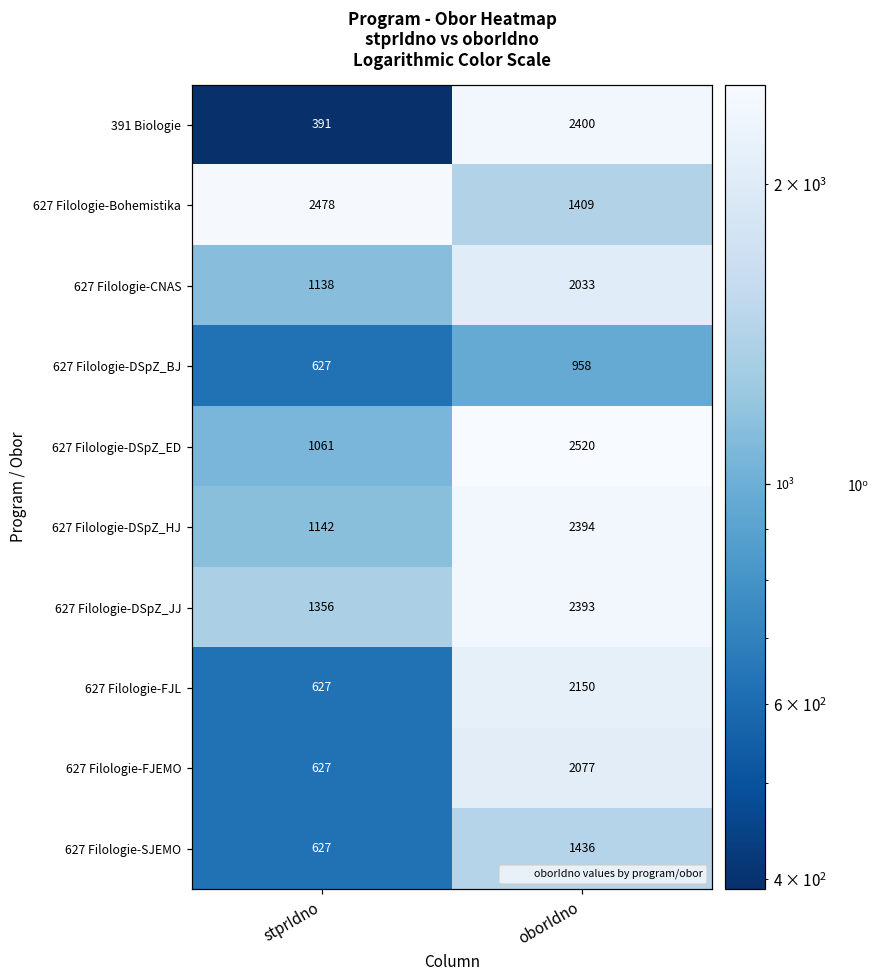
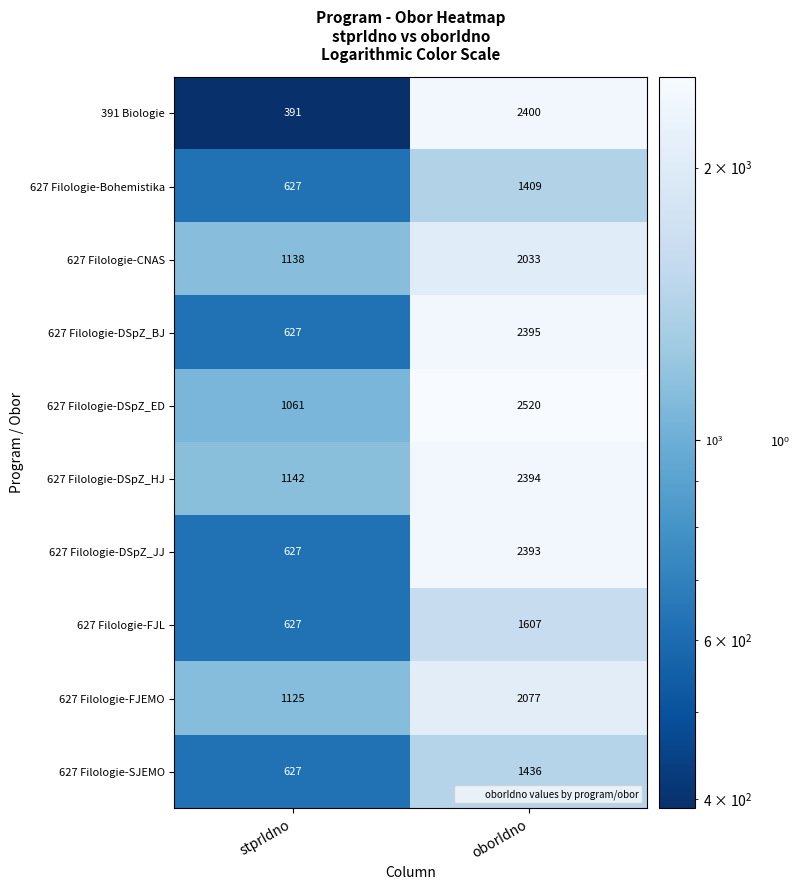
  {
    "391 Biologie": {
      "stprIdno": 391,
      "oborIdno": 2400
    },
    "627 Filologie-Bohemistika": {
-     "stprIdno": 2478,
+     "stprIdno": 627,
      "oborIdno": 1409
    },
    "627 Filologie-CNAS": {
      "stprIdno": 1138,
      "oborIdno": 2033
    },
    "627 Filologie-DSpZ_BJ": {
      "stprIdno": 627,
-     "oborIdno": 958
+     "oborIdno": 2395
    },
    "627 Filologie-DSpZ_ED": {
      "stprIdno": 1061,
      "oborIdno": 2520
    },
    "627 Filologie-DSpZ_HJ": {
      "stprIdno": 1142,
      "oborIdno": 2394
    },
    "627 Filologie-DSpZ_JJ": {
-     "stprIdno": 1356,
+     "stprIdno": 627,
      "oborIdno": 2393
    },
    "627 Filologie-FJL": {
      "stprIdno": 627,
-     "oborIdno": 2150
+     "oborIdno": 1607
    },
    "627 Filologie-FJEMO": {
-     "stprIdno": 627,
+     "stprIdno": 1125,
      "oborIdno": 2077
    },
    "627 Filologie-SJEMO": {
      "stprIdno": 627,
      "oborIdno": 1436
    }
  }
